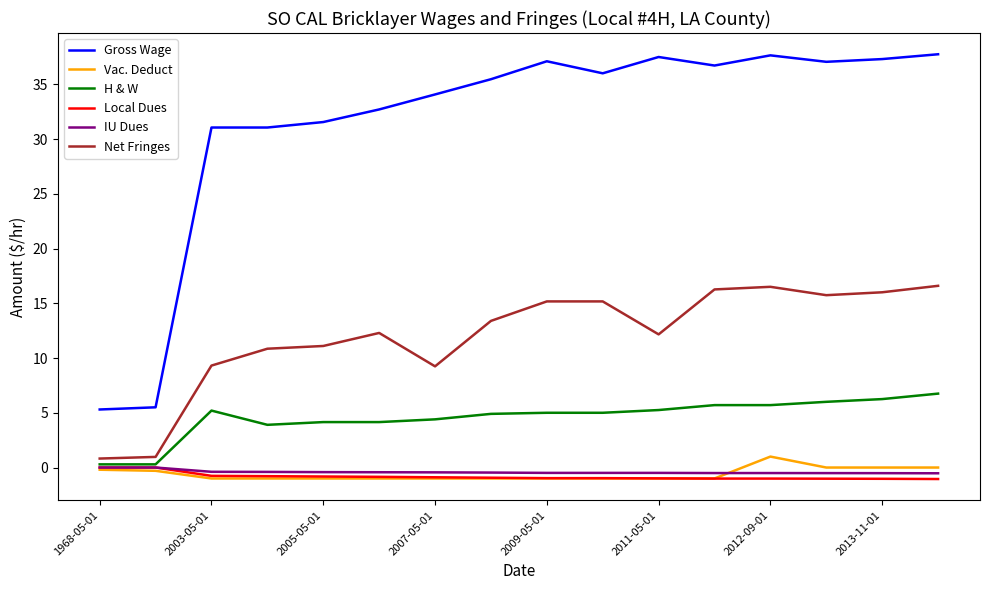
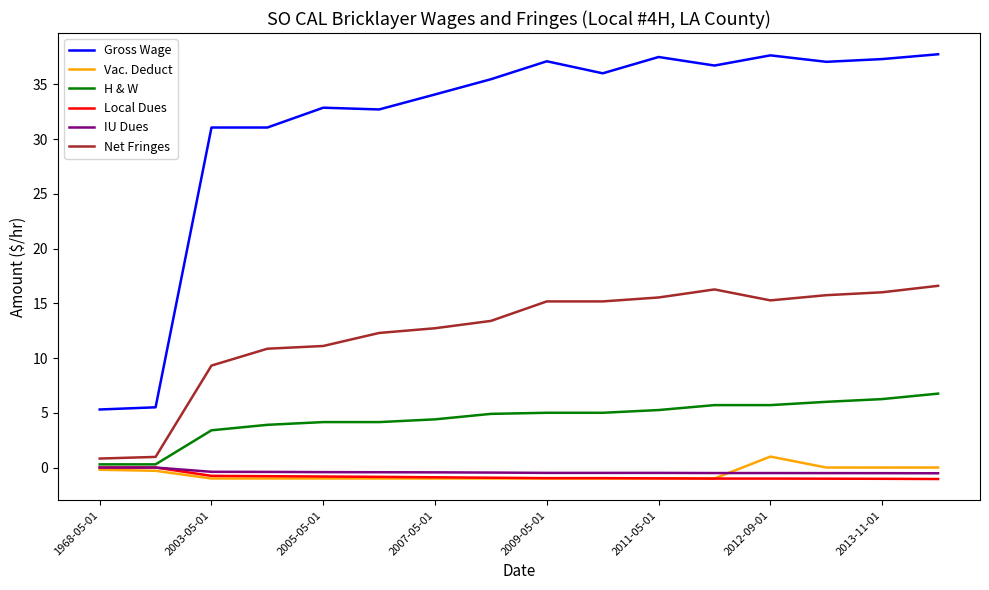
  {
    "Gross Wage": {
      "1968-05-01": 5.3,
      "2003-05-01": 31.1,
-     "2005-05-01": 31.6,
+     "2005-05-01": 32.9,
      "2007-05-01": 34.1,
      "2009-05-01": 37.1,
      "2011-05-01": 37.5,
      "2012-09-01": 37.6,
      "2013-11-01": 37.3
    },
    "Vac. Deduct": {
      "2003-05-01": -1.0,
      "2012-09-01": 1.0,
      "2013-11-01": 0.0
    },
    "H & W": {
      "1968-05-01": 0.3,
-     "2003-05-01": 5.2,
+     "2003-05-01": 3.4,
      "2005-05-01": 4.2,
      "2007-05-01": 4.4,
      "2009-05-01": 5.0,
      "2011-05-01": 5.3,
      "2012-09-01": 5.7,
      "2013-11-01": 6.3
    },
    "Local Dues": {
      "2003-05-01": -0.8,
      "2012-09-01": -1.0,
      "2013-11-01": -1.0
    },
    "IU Dues": {
      "2003-05-01": -0.4,
      "2005-05-01": -0.4,
      "2007-05-01": -0.4,
      "2009-05-01": -0.5,
      "2011-05-01": -0.5,
      "2012-09-01": -0.5,
      "2013-11-01": -0.5
    },
    "Net Fringes": {
      "1968-05-01": 0.8,
      "2003-05-01": 9.3,
      "2005-05-01": 11.1,
-     "2007-05-01": 9.2,
+     "2007-05-01": 12.7,
      "2009-05-01": 15.2,
-     "2011-05-01": 12.2,
-     "2012-09-01": 16.5,
+     "2011-05-01": 15.5,
+     "2012-09-01": 15.3,
      "2013-11-01": 16.0
    }
  }
